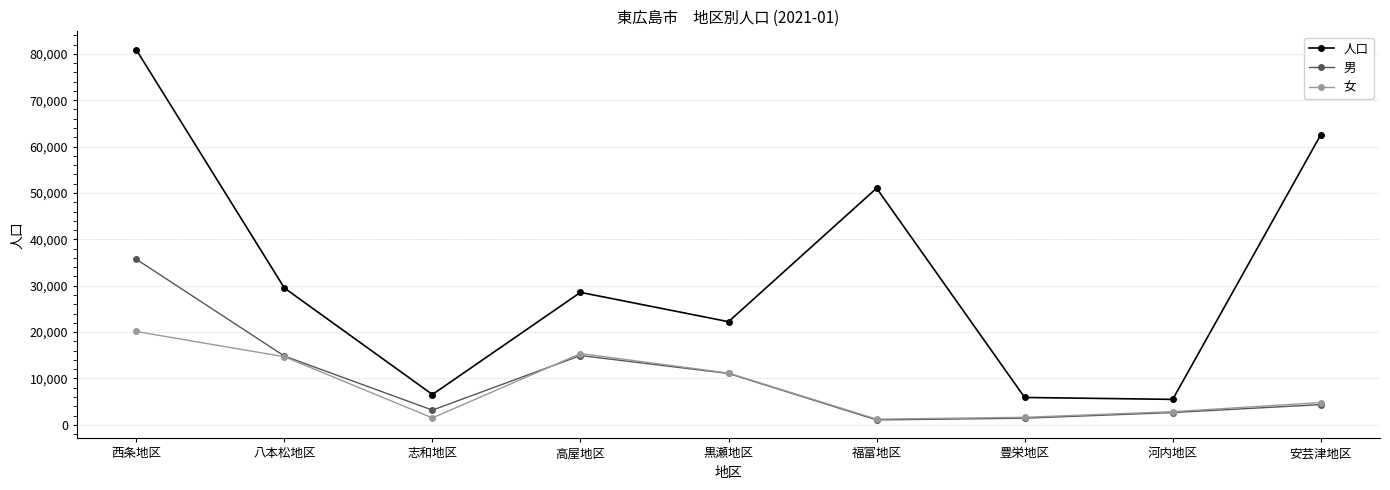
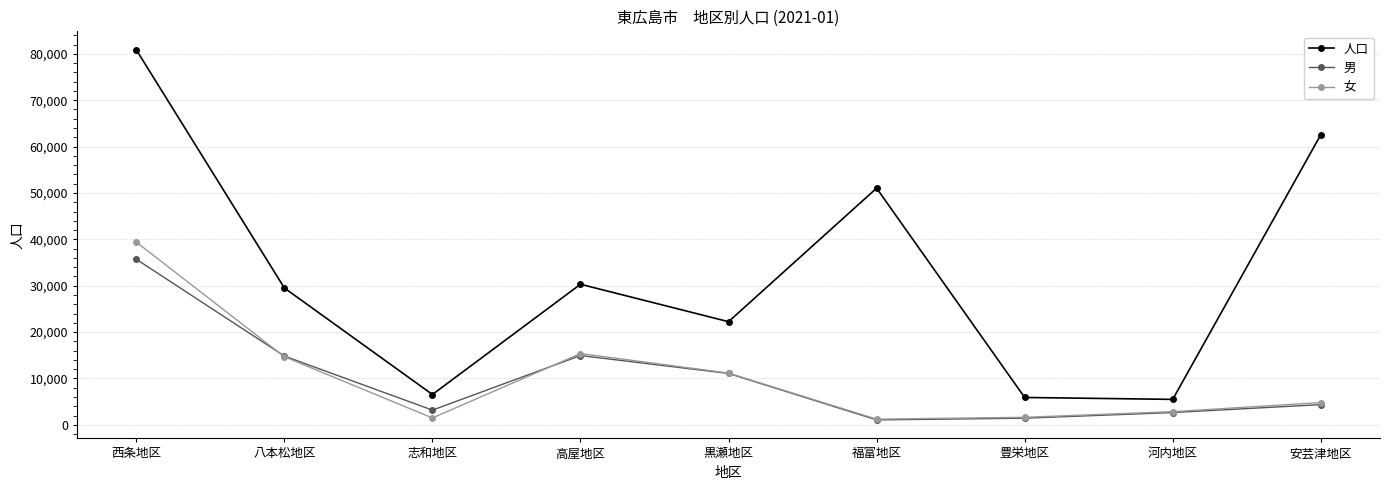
  {
    "人口": {
      "西条地区": "81,000",
      "八本松地区": "30,000",
      "志和地区": "7,000",
-     "高屋地区": "29,000",
+     "高屋地区": "30,000",
      "黒瀬地区": "22,000",
      "福富地区": "51,000",
      "豊栄地区": "6,000",
      "河内地区": "5,000",
      "安芸津地区": "63,000"
    },
    "男": {
      "西条地区": "36,000",
      "志和地区": "3,000"
    },
    "女": {
-     "西条地区": "20,000",
+     "西条地区": "39,000",
      "志和地区": "1,000"
    }
  }
